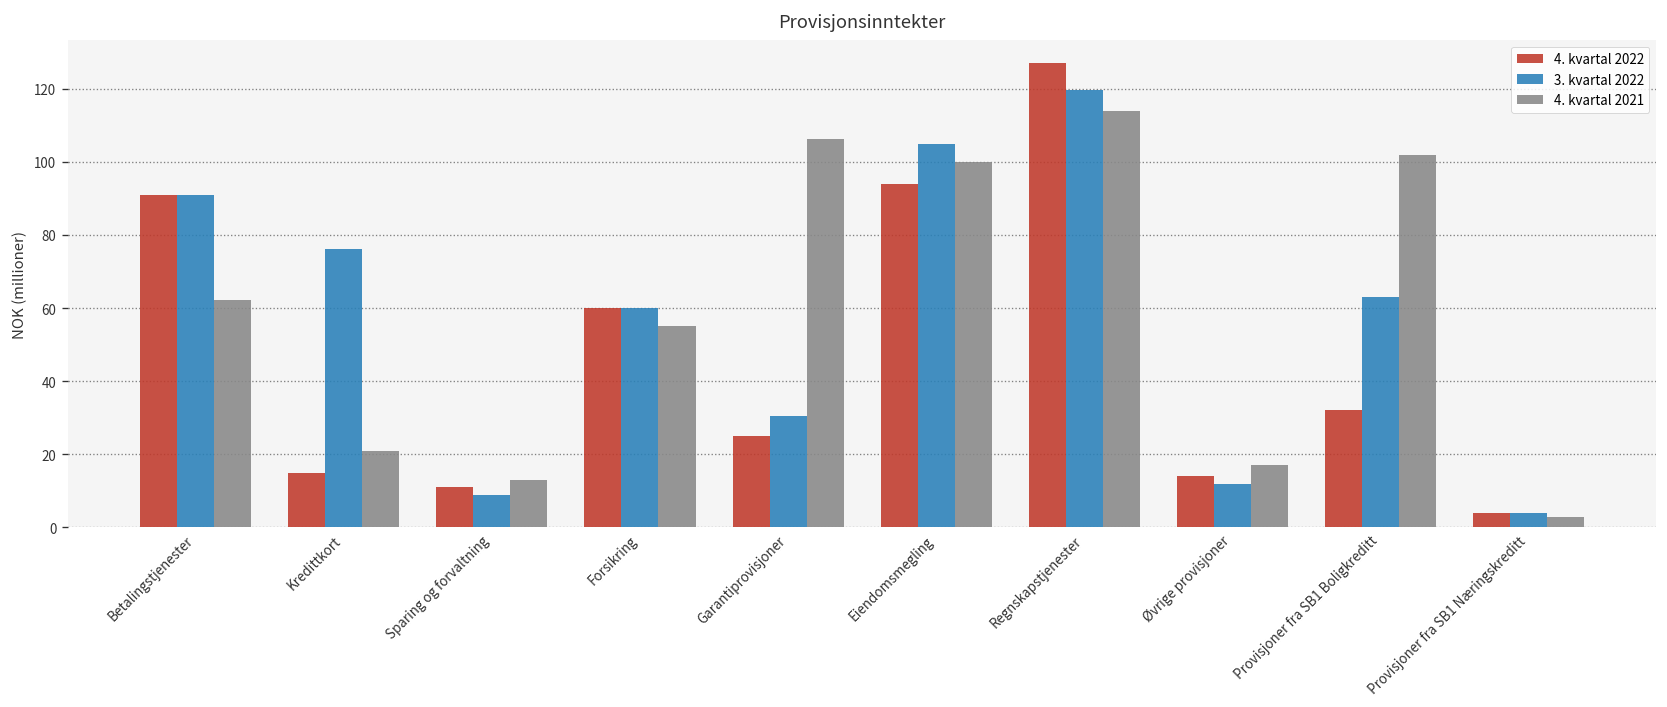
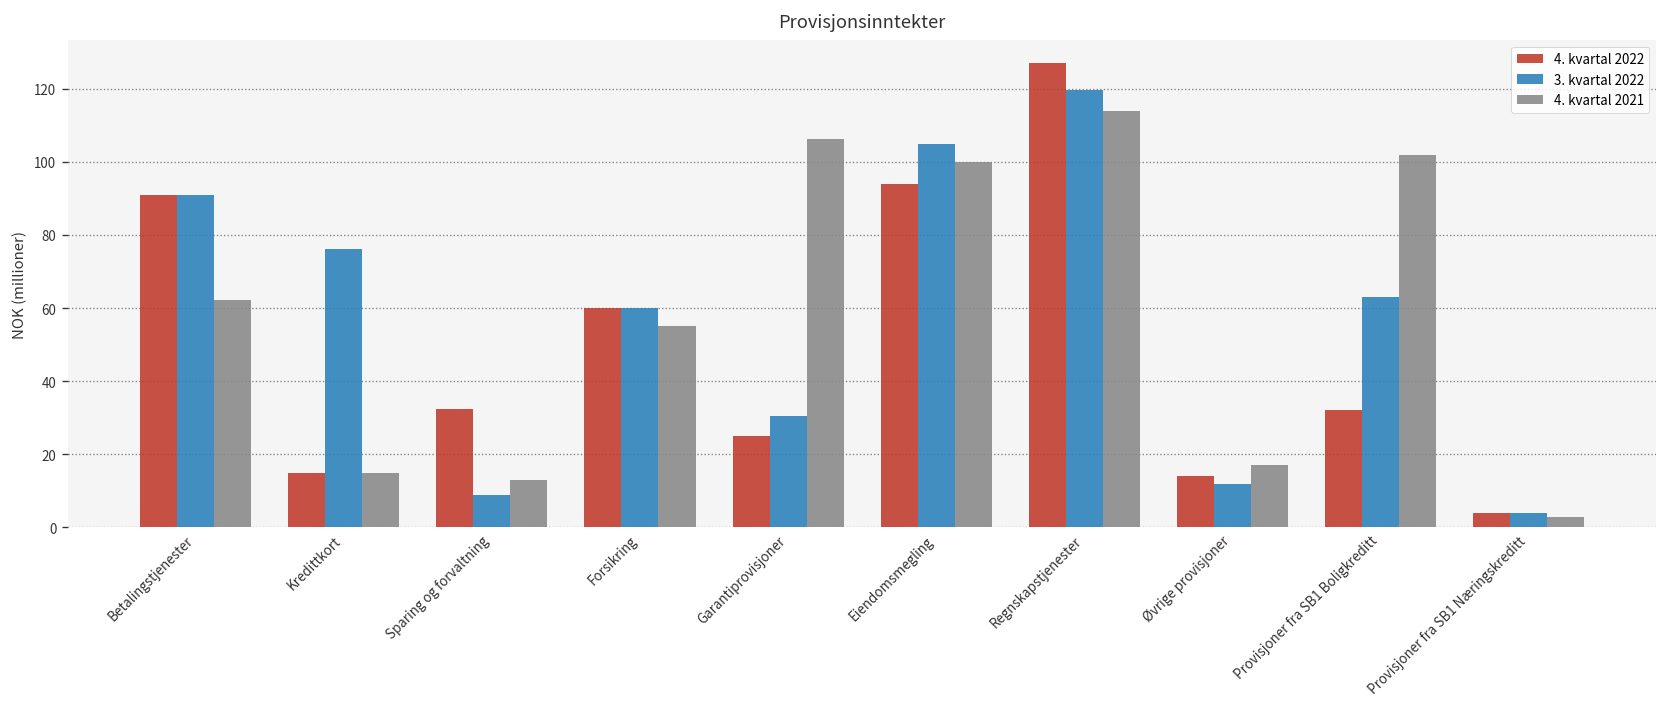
  {
    "4. kvartal 2022": {
      "Betalingstjenester": 91,
      "Kredittkort": 15,
-     "Sparing og forvaltning": 11,
+     "Sparing og forvaltning": 32,
      "Forsikring": 60,
      "Garantiprovisjoner": 25,
      "Eiendomsmegling": 94,
      "Regnskapstjenester": 127,
      "Øvrige provisjoner": 14,
      "Provisjoner fra SB1 Boligkreditt": 32,
      "Provisjoner fra SB1 Næringskreditt": 4
    },
    "3. kvartal 2022": {
      "Betalingstjenester": 91,
      "Kredittkort": 76,
      "Sparing og forvaltning": 9,
      "Forsikring": 60,
      "Garantiprovisjoner": 30,
      "Eiendomsmegling": 105,
      "Regnskapstjenester": 120,
      "Øvrige provisjoner": 12,
      "Provisjoner fra SB1 Boligkreditt": 63,
      "Provisjoner fra SB1 Næringskreditt": 4
    },
    "4. kvartal 2021": {
      "Betalingstjenester": 62,
-     "Kredittkort": 21,
+     "Kredittkort": 15,
      "Sparing og forvaltning": 13,
      "Forsikring": 55,
      "Garantiprovisjoner": 106,
      "Eiendomsmegling": 100,
      "Regnskapstjenester": 114,
      "Øvrige provisjoner": 17,
      "Provisjoner fra SB1 Boligkreditt": 102,
      "Provisjoner fra SB1 Næringskreditt": 3
    }
  }
